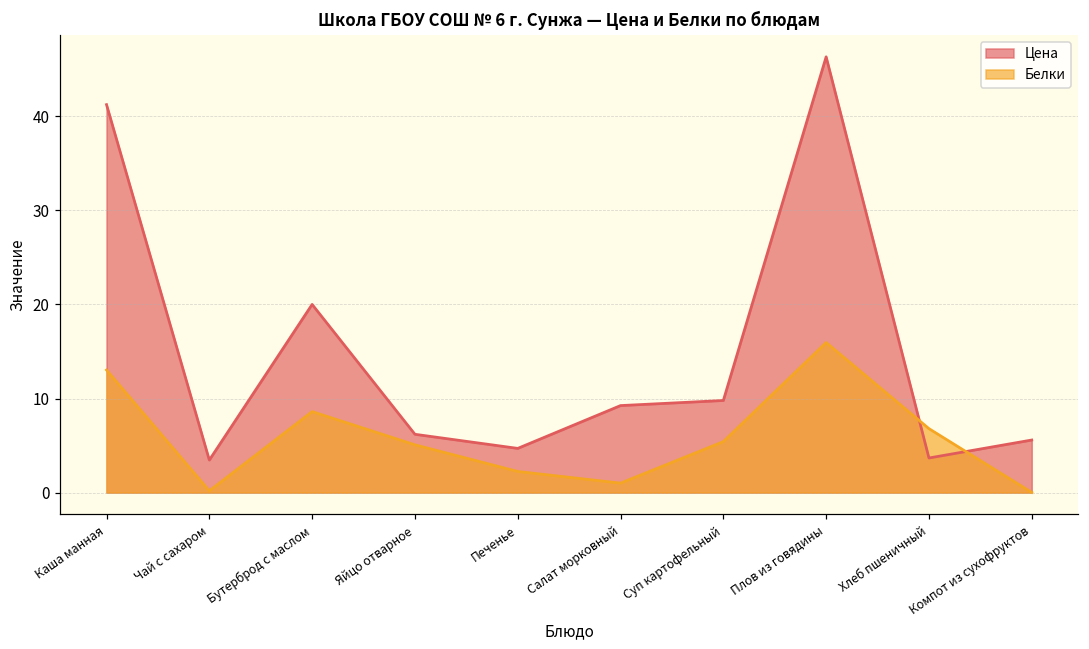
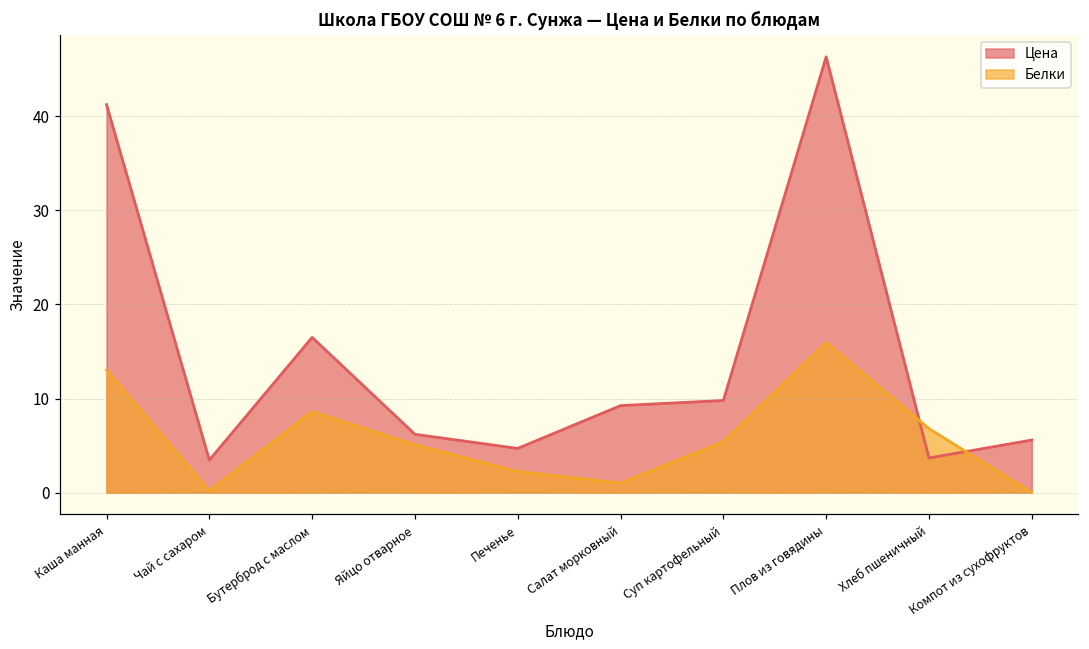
  {
    "Цена": {
      "Каша манная": 41,
      "Чай с сахаром": 3,
-     "Бутерброд с маслом": 20,
+     "Бутерброд с маслом": 17,
      "Яйцо отварное": 6,
      "Печенье": 5,
      "Салат морковный": 9,
      "Суп картофельный": 10,
      "Плов из говядины": 46,
      "Хлеб пшеничный": 4,
      "Компот из сухофруктов": 6
    },
    "Белки": {
      "Каша манная": 13,
      "Чай с сахаром": 0,
      "Бутерброд с маслом": 9,
      "Яйцо отварное": 5,
      "Печенье": 2,
      "Салат морковный": 1,
      "Суп картофельный": 5,
      "Плов из говядины": 16,
      "Хлеб пшеничный": 7,
      "Компот из сухофруктов": 0
    }
  }
